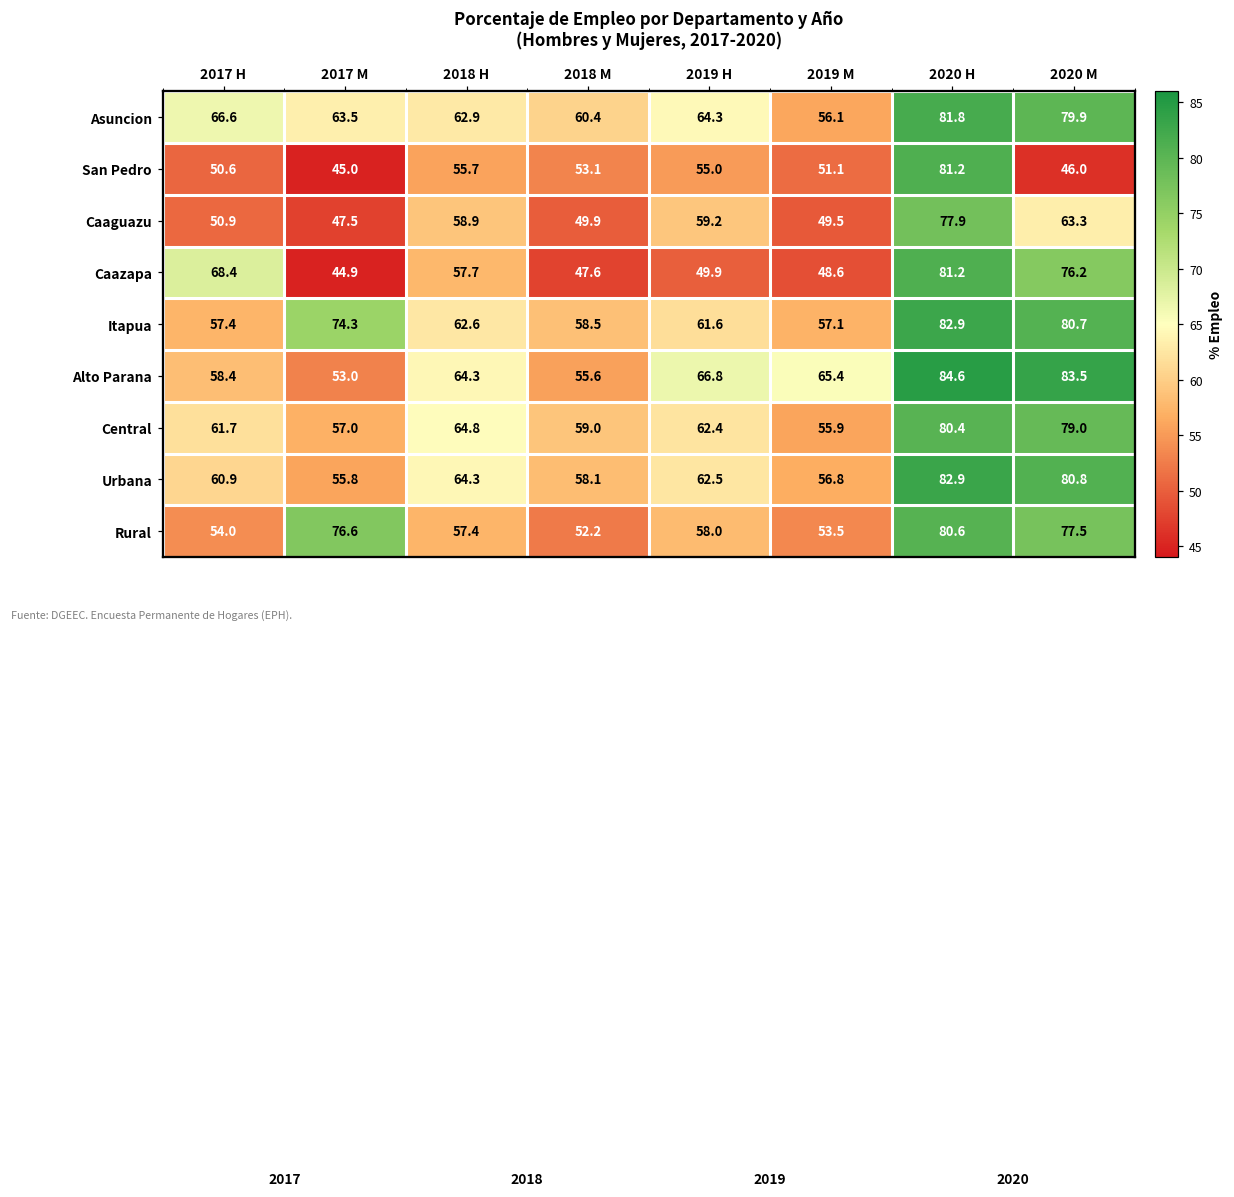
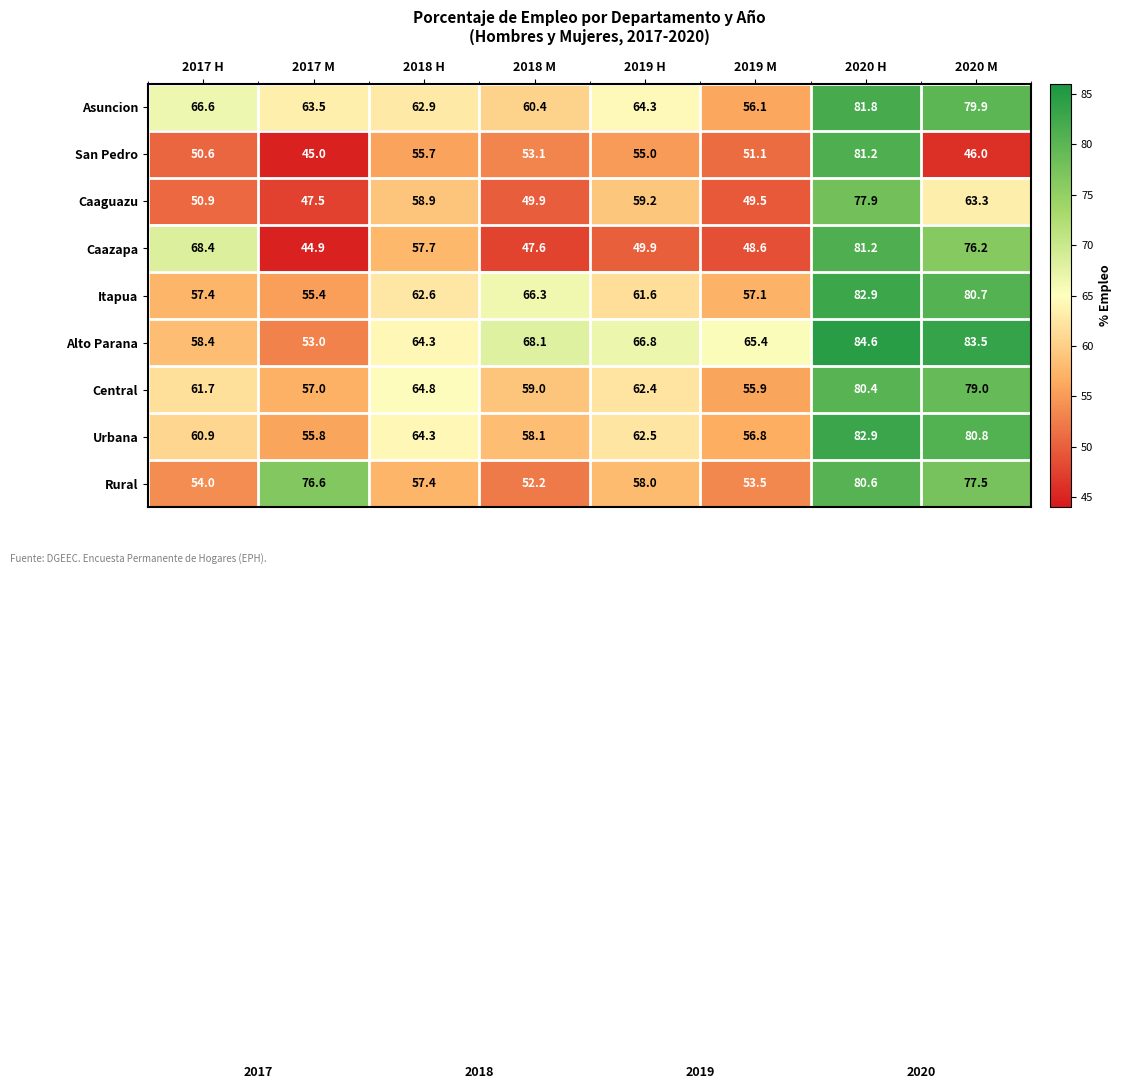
  {
    "Asuncion": {
      "2017 H": 66.6,
      "2017 M": 63.5,
      "2018 H": 62.9,
      "2018 M": 60.4,
      "2019 H": 64.3,
      "2019 M": 56.1,
      "2020 H": 81.8,
      "2020 M": 79.9
    },
    "San Pedro": {
      "2017 H": 50.6,
      "2017 M": 45.0,
      "2018 H": 55.7,
      "2018 M": 53.1,
      "2019 H": 55.0,
      "2019 M": 51.1,
      "2020 H": 81.2,
      "2020 M": 46.0
    },
    "Caaguazu": {
      "2017 H": 50.9,
      "2017 M": 47.5,
      "2018 H": 58.9,
      "2018 M": 49.9,
      "2019 H": 59.2,
      "2019 M": 49.5,
      "2020 H": 77.9,
      "2020 M": 63.3
    },
    "Caazapa": {
      "2017 H": 68.4,
      "2017 M": 44.9,
      "2018 H": 57.7,
      "2018 M": 47.6,
      "2019 H": 49.9,
      "2019 M": 48.6,
      "2020 H": 81.2,
      "2020 M": 76.2
    },
    "Itapua": {
      "2017 H": 57.4,
-     "2017 M": 74.3,
+     "2017 M": 55.4,
      "2018 H": 62.6,
-     "2018 M": 58.5,
+     "2018 M": 66.3,
      "2019 H": 61.6,
      "2019 M": 57.1,
      "2020 H": 82.9,
      "2020 M": 80.7
    },
    "Alto Parana": {
      "2017 H": 58.4,
      "2017 M": 53.0,
      "2018 H": 64.3,
-     "2018 M": 55.6,
+     "2018 M": 68.1,
      "2019 H": 66.8,
      "2019 M": 65.4,
      "2020 H": 84.6,
      "2020 M": 83.5
    },
    "Central": {
      "2017 H": 61.7,
      "2017 M": 57.0,
      "2018 H": 64.8,
      "2018 M": 59.0,
      "2019 H": 62.4,
      "2019 M": 55.9,
      "2020 H": 80.4,
      "2020 M": 79.0
    },
    "Urbana": {
      "2017 H": 60.9,
      "2017 M": 55.8,
      "2018 H": 64.3,
      "2018 M": 58.1,
      "2019 H": 62.5,
      "2019 M": 56.8,
      "2020 H": 82.9,
      "2020 M": 80.8
    },
    "Rural": {
      "2017 H": 54.0,
      "2017 M": 76.6,
      "2018 H": 57.4,
      "2018 M": 52.2,
      "2019 H": 58.0,
      "2019 M": 53.5,
      "2020 H": 80.6,
      "2020 M": 77.5
    }
  }
